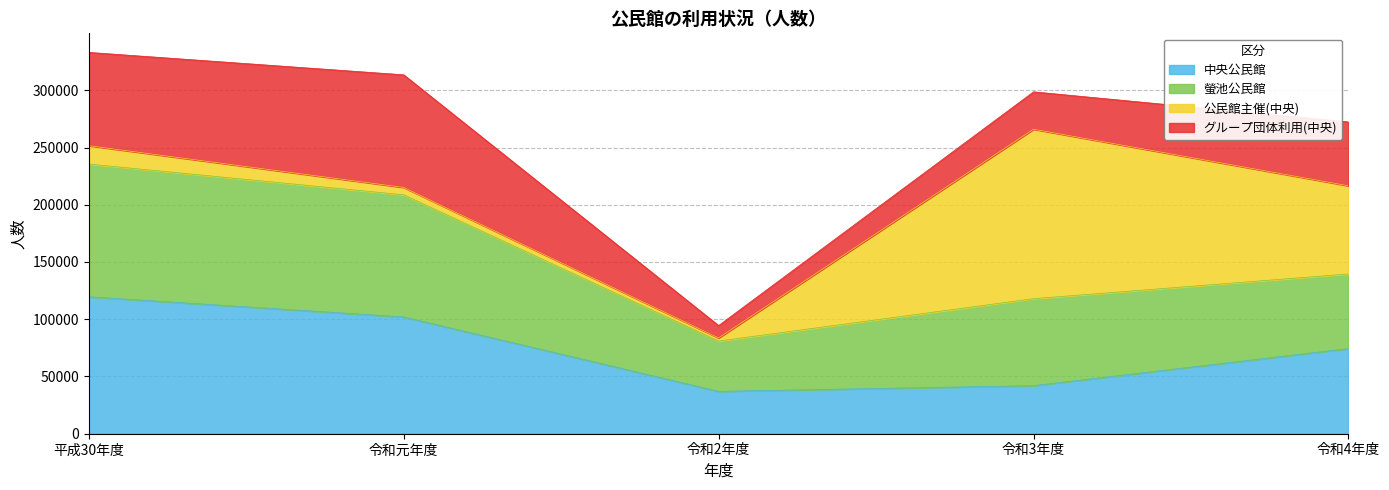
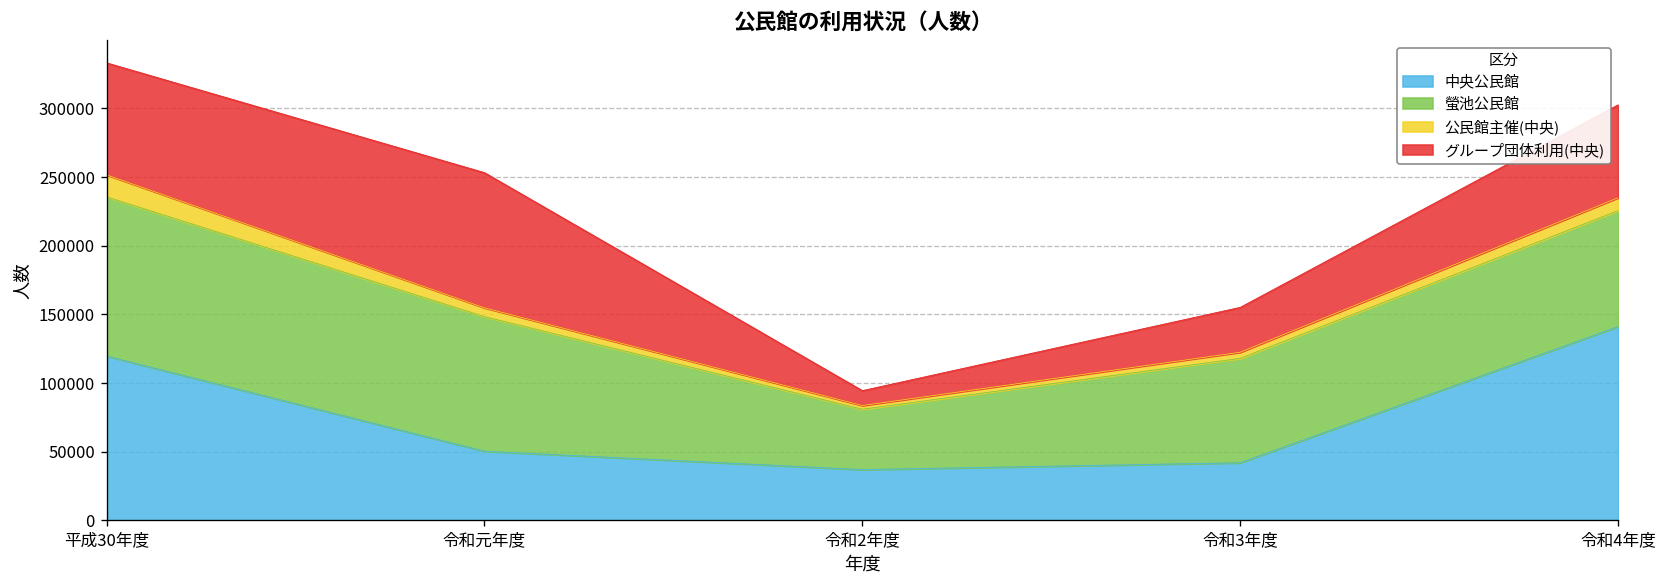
  {
    "中央公民館": {
      "平成30年度": 120000,
-     "令和元年度": 102000,
+     "令和元年度": 50000,
      "令和2年度": 37000,
      "令和3年度": 42000,
-     "令和4年度": 74000
+     "令和4年度": 141000
    },
    "螢池公民館": {
      "平成30年度": 116000,
-     "令和元年度": 107000,
+     "令和元年度": 98000,
      "令和2年度": 44000,
      "令和3年度": 76000,
-     "令和4年度": 65000
+     "令和4年度": 84000
    },
    "公民館主催(中央)": {
      "平成30年度": 16000,
      "令和元年度": 6000,
      "令和2年度": 3000,
-     "令和3年度": 148000,
-     "令和4年度": 77000
+     "令和3年度": 4000,
+     "令和4年度": 9000
    },
    "グループ団体利用(中央)": {
      "平成30年度": 81000,
      "令和元年度": 98000,
      "令和2年度": 11000,
      "令和3年度": 33000,
-     "令和4年度": 56000
+     "令和4年度": 68000
    }
  }
